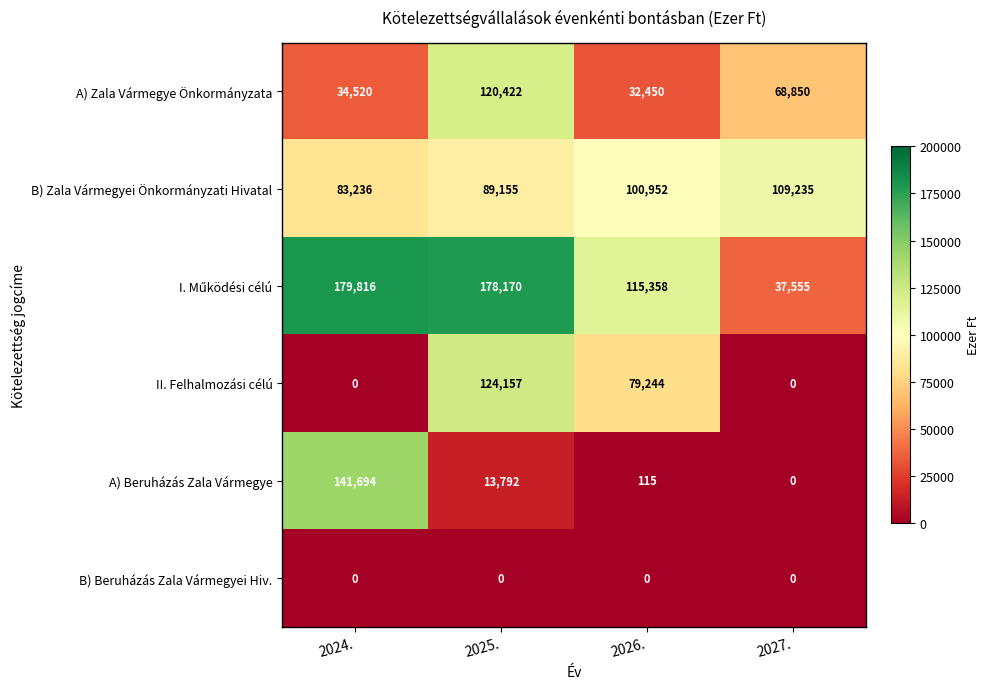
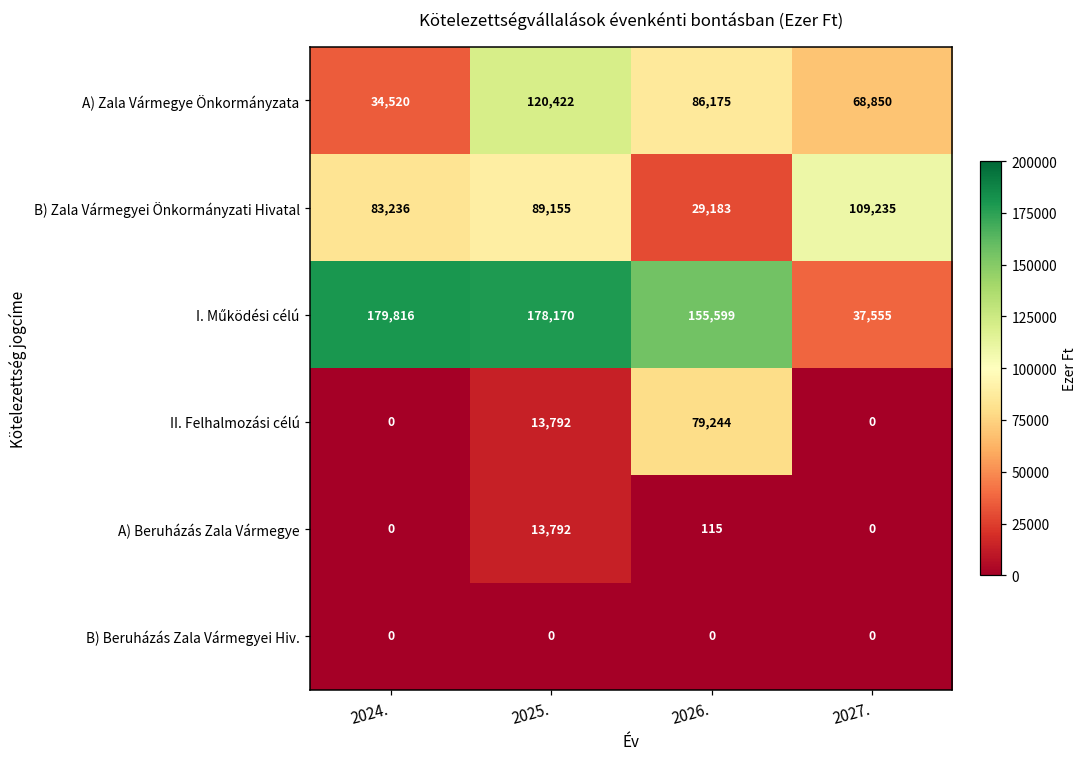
  {
    "A) Zala Vármegye Önkormányzata": {
      "2024.": "34,520",
      "2025.": "120,422",
-     "2026.": "32,450",
+     "2026.": "86,175",
      "2027.": "68,850"
    },
    "B) Zala Vármegyei Önkormányzati Hivatal": {
      "2024.": "83,236",
      "2025.": "89,155",
-     "2026.": "100,952",
+     "2026.": "29,183",
      "2027.": "109,235"
    },
    "I. Működési célú": {
      "2024.": "179,816",
      "2025.": "178,170",
-     "2026.": "115,358",
+     "2026.": "155,599",
      "2027.": "37,555"
    },
    "II. Felhalmozási célú": {
      "2024.": "0",
-     "2025.": "124,157",
+     "2025.": "13,792",
      "2026.": "79,244",
      "2027.": "0"
    },
    "A) Beruházás Zala Vármegye": {
-     "2024.": "141,694",
+     "2024.": "0",
      "2025.": "13,792",
      "2026.": "115",
      "2027.": "0"
    },
    "B) Beruházás Zala Vármegyei Hiv.": {
      "2024.": "0",
      "2025.": "0",
      "2026.": "0",
      "2027.": "0"
    }
  }
